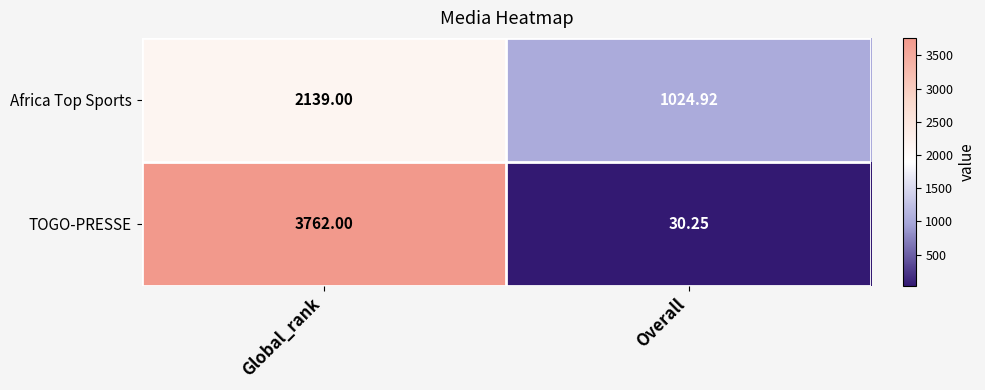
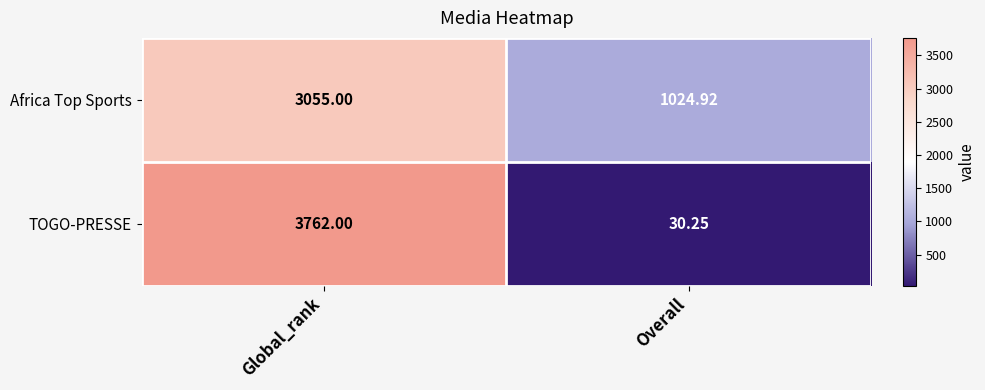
  {
    "Africa Top Sports": {
-     "Global_rank": 2139.00,
+     "Global_rank": 3055.00,
      "Overall": 1024.92
    },
    "TOGO-PRESSE": {
      "Global_rank": 3762.00,
      "Overall": 30.25
    }
  }
